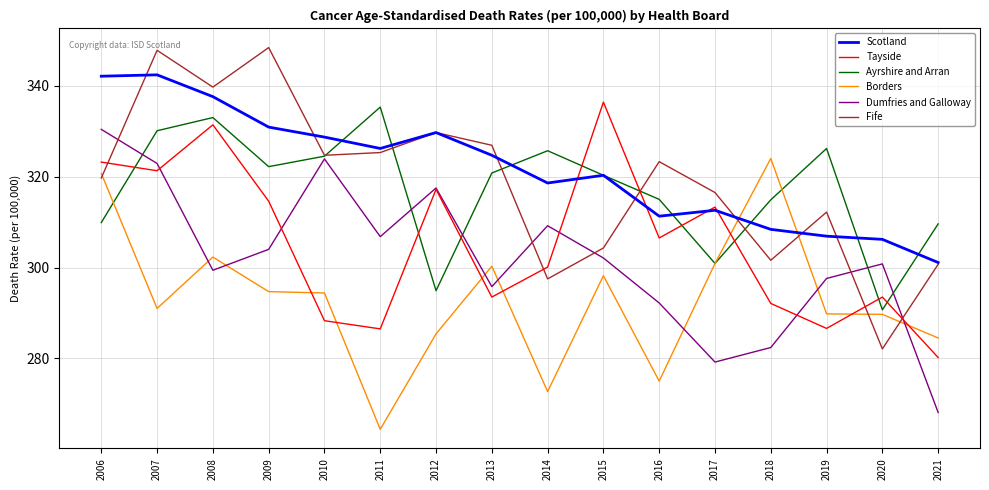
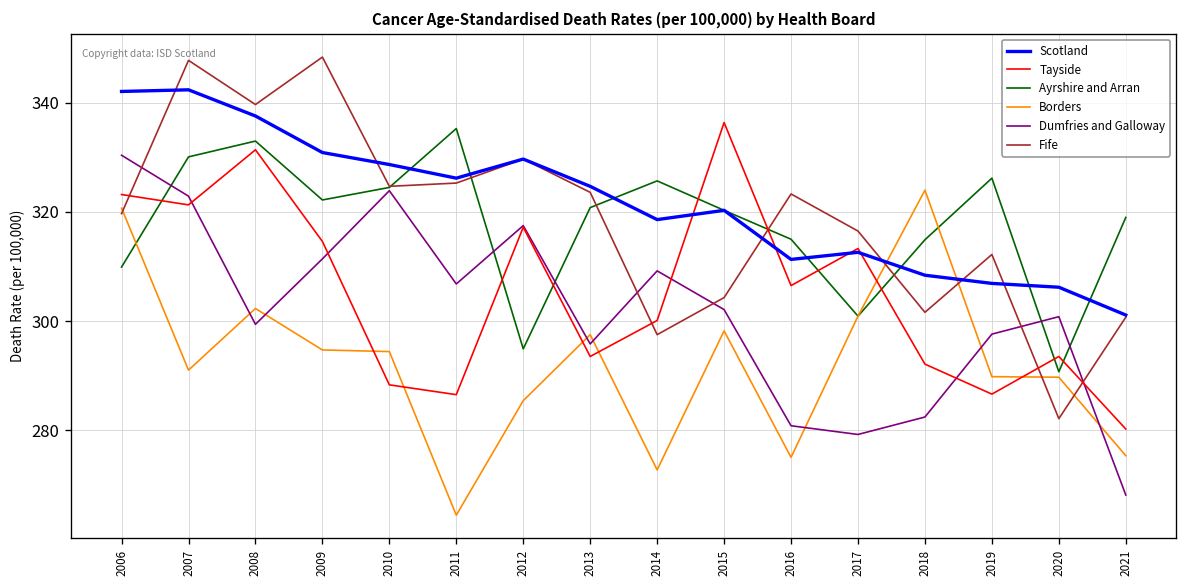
  {
    "Scotland": {
      "2006": 342,
      "2007": 342,
      "2008": 338,
      "2009": 331,
      "2010": 329,
      "2011": 326,
      "2013": 325,
      "2014": 319,
      "2016": 311,
      "2017": 313,
      "2018": 308,
      "2019": 307,
      "2020": 306
    },
    "Tayside": {
      "2006": 323,
      "2007": 321,
      "2008": 331,
      "2009": 315,
      "2010": 288,
      "2011": 287,
      "2013": 294,
      "2014": 300,
      "2015": 336,
      "2016": 307,
      "2017": 313,
      "2018": 292,
      "2019": 287,
      "2020": 294,
      "2021": 280
    },
    "Ayrshire and Arran": {
      "2006": 310,
      "2007": 330,
      "2008": 333,
      "2009": 322,
      "2011": 335,
      "2012": 295,
      "2013": 321,
      "2014": 326,
      "2016": 315,
      "2018": 315,
      "2019": 326,
      "2020": 291,
-     "2021": 310
+     "2021": 319
    },
    "Borders": {
      "2006": 321,
      "2007": 291,
      "2008": 302,
      "2009": 295,
      "2010": 294,
      "2011": 264,
      "2012": 285,
-     "2013": 300,
+     "2013": 298,
      "2014": 273,
      "2015": 298,
      "2016": 275,
      "2018": 324,
      "2019": 290,
      "2020": 290,
-     "2021": 285
+     "2021": 275
    },
    "Dumfries and Galloway": {
      "2006": 330,
      "2007": 323,
      "2008": 299,
-     "2009": 304,
+     "2009": 311,
      "2010": 324,
      "2011": 307,
      "2013": 296,
      "2014": 309,
      "2015": 302,
-     "2016": 292,
+     "2016": 281,
      "2017": 279,
      "2018": 282,
      "2019": 298,
      "2020": 301,
      "2021": 268
    },
    "Fife": {
      "2006": 320,
      "2007": 348,
      "2008": 340,
      "2009": 348,
      "2011": 325,
-     "2013": 327,
+     "2013": 324,
      "2014": 298,
      "2015": 304,
      "2016": 323,
      "2017": 317,
      "2018": 302,
      "2019": 312,
      "2020": 282
    }
  }
